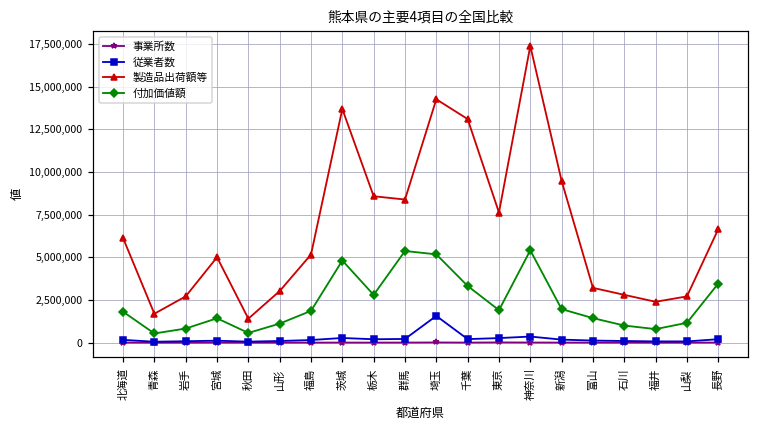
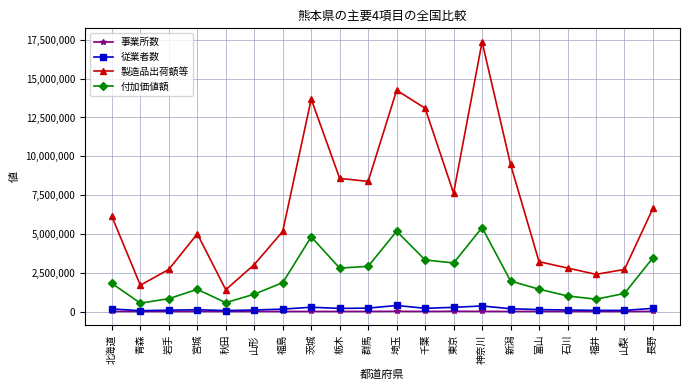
  {
    "事業所数": {
      "茨城": "0",
      "栃木": "0",
      "群馬": "0",
      "埼玉": "0",
      "千葉": "0",
      "東京": "0",
      "神奈川": "0",
      "新潟": "0",
      "長野": "0"
    },
    "従業者数": {
      "茨城": "300,000",
      "栃木": "200,000",
      "群馬": "200,000",
-     "埼玉": "1,600,000",
+     "埼玉": "400,000",
      "千葉": "200,000",
      "東京": "300,000",
      "神奈川": "400,000",
      "新潟": "200,000",
      "長野": "200,000"
    },
    "製造品出荷額等": {
      "北海道": "6,100,000",
      "青森": "1,700,000",
      "岩手": "2,700,000",
      "宮城": "5,000,000",
      "秋田": "1,400,000",
      "山形": "3,000,000",
      "福島": "5,200,000",
      "茨城": "13,700,000",
      "栃木": "8,600,000",
      "群馬": "8,400,000",
      "埼玉": "14,300,000",
      "千葉": "13,100,000",
      "東京": "7,600,000",
      "神奈川": "17,400,000",
      "新潟": "9,500,000",
      "富山": "3,200,000",
      "石川": "2,800,000",
      "福井": "2,400,000",
      "山梨": "2,700,000",
      "長野": "6,600,000"
    },
    "付加価値額": {
      "北海道": "1,800,000",
      "青森": "500,000",
      "岩手": "800,000",
      "宮城": "1,400,000",
      "秋田": "600,000",
      "山形": "1,100,000",
      "福島": "1,900,000",
      "茨城": "4,800,000",
      "栃木": "2,800,000",
-     "群馬": "5,400,000",
+     "群馬": "2,900,000",
      "埼玉": "5,200,000",
      "千葉": "3,300,000",
-     "東京": "1,900,000",
+     "東京": "3,100,000",
      "神奈川": "5,400,000",
      "新潟": "2,000,000",
      "富山": "1,400,000",
      "石川": "1,000,000",
      "福井": "800,000",
      "山梨": "1,200,000",
      "長野": "3,500,000"
    }
  }
